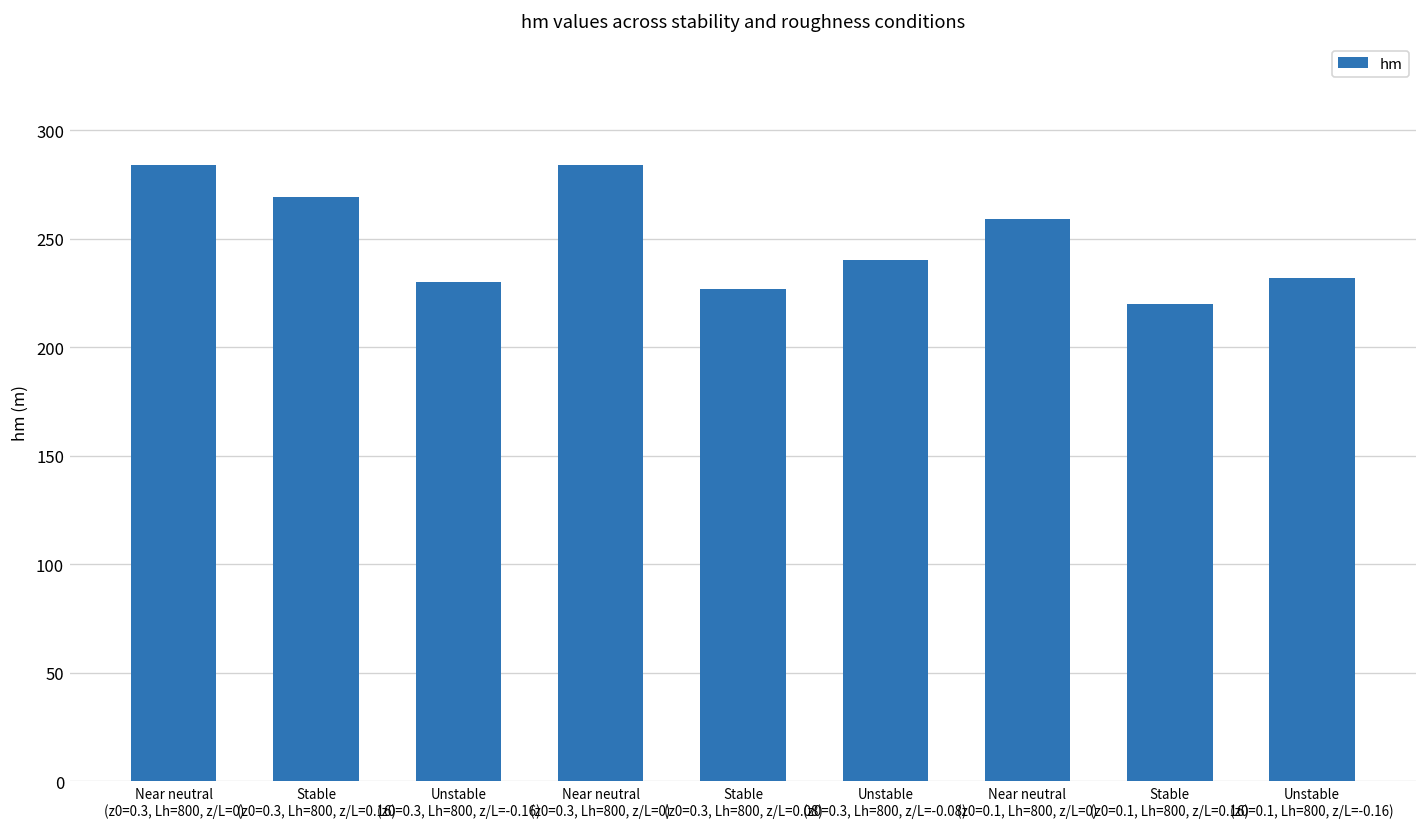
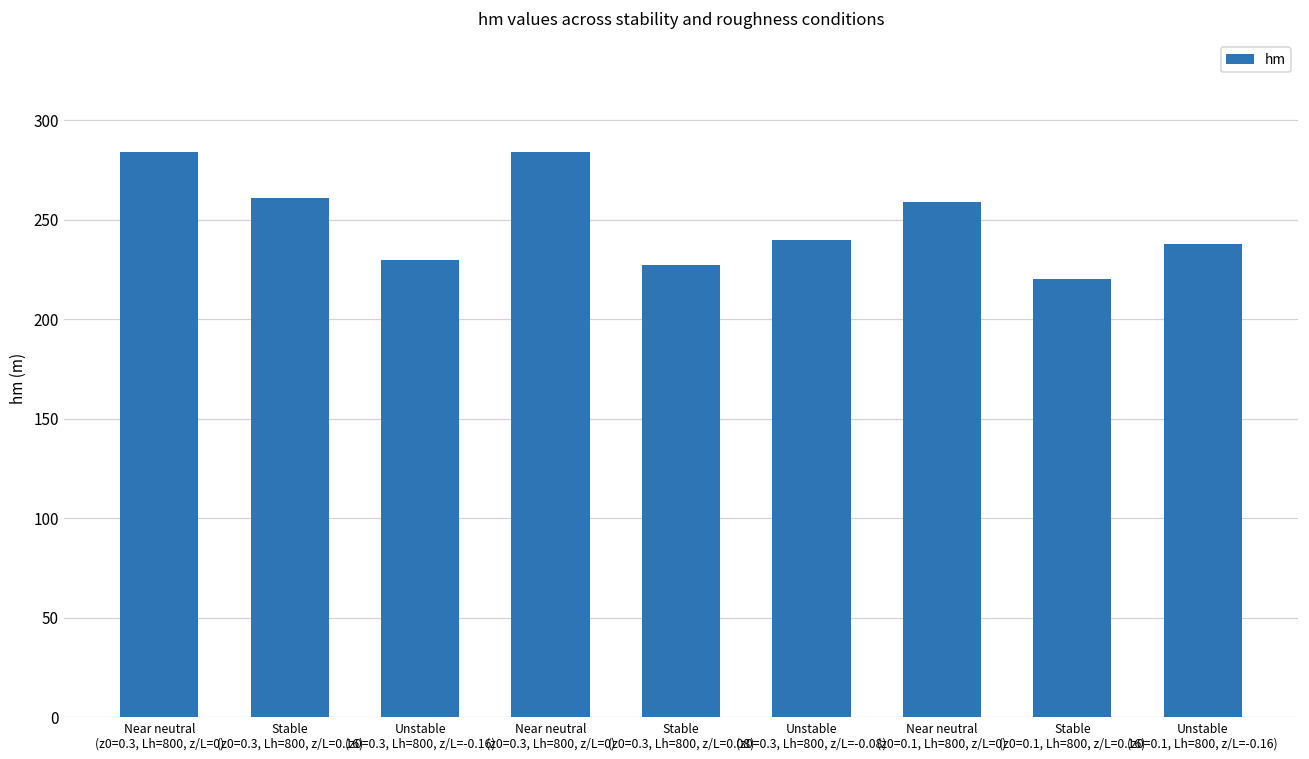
  {
-   "Stable (z0=0.3, Lh=800, z/L=0.16)": 269,
+   "Stable (z0=0.3, Lh=800, z/L=0.16)": 261,
    "Unstable (z0=0.3, Lh=800, z/L=-0.16)": 230,
    "Stable (z0=0.3, Lh=800, z/L=0.08)": 227,
    "Unstable (z0=0.3, Lh=800, z/L=-0.08)": 240,
    "Near neutral (z0=0.1, Lh=800, z/L=0)": 259,
    "Stable (z0=0.1, Lh=800, z/L=0.16)": 220,
-   "Unstable (z0=0.1, Lh=800, z/L=-0.16)": 232
+   "Unstable (z0=0.1, Lh=800, z/L=-0.16)": 238
  }
